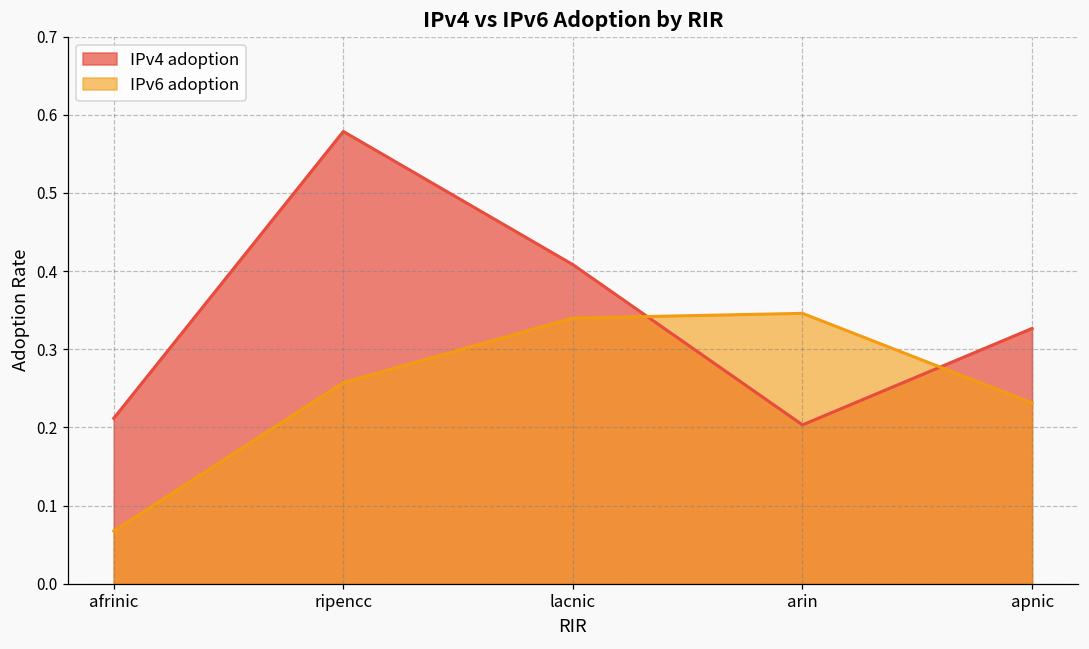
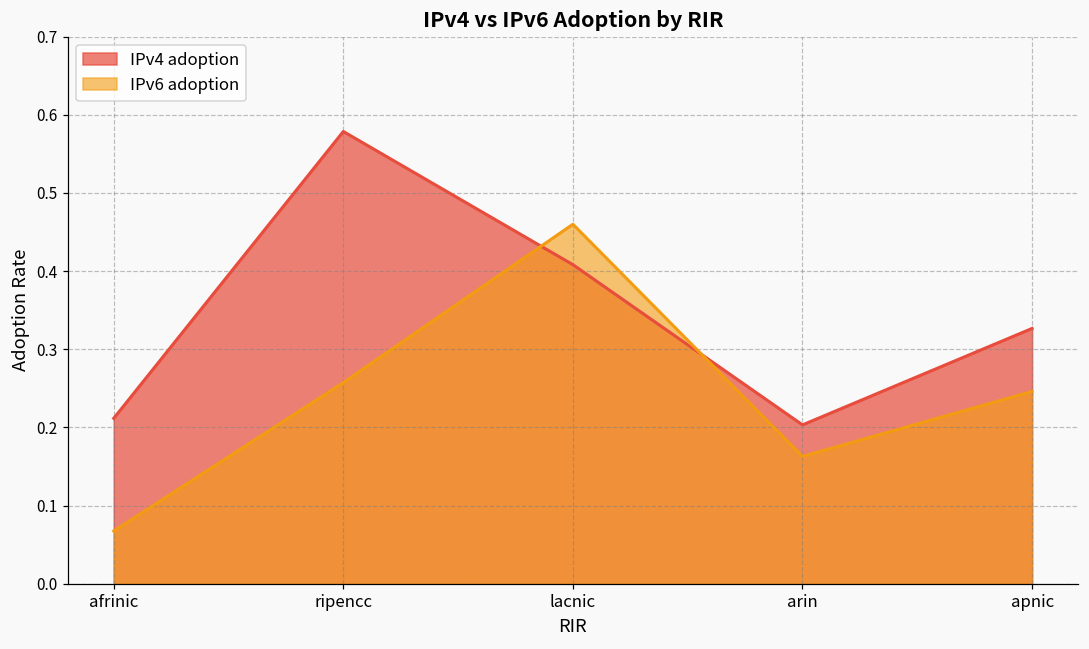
  {
    "IPv4 adoption": {
      "afrinic": 0.21,
      "ripencc": 0.58,
      "lacnic": 0.41,
      "arin": 0.20,
      "apnic": 0.33
    },
    "IPv6 adoption": {
      "afrinic": 0.07,
      "ripencc": 0.26,
-     "lacnic": 0.34,
-     "arin": 0.35,
-     "apnic": 0.23
+     "lacnic": 0.46,
+     "arin": 0.16,
+     "apnic": 0.25
    }
  }
